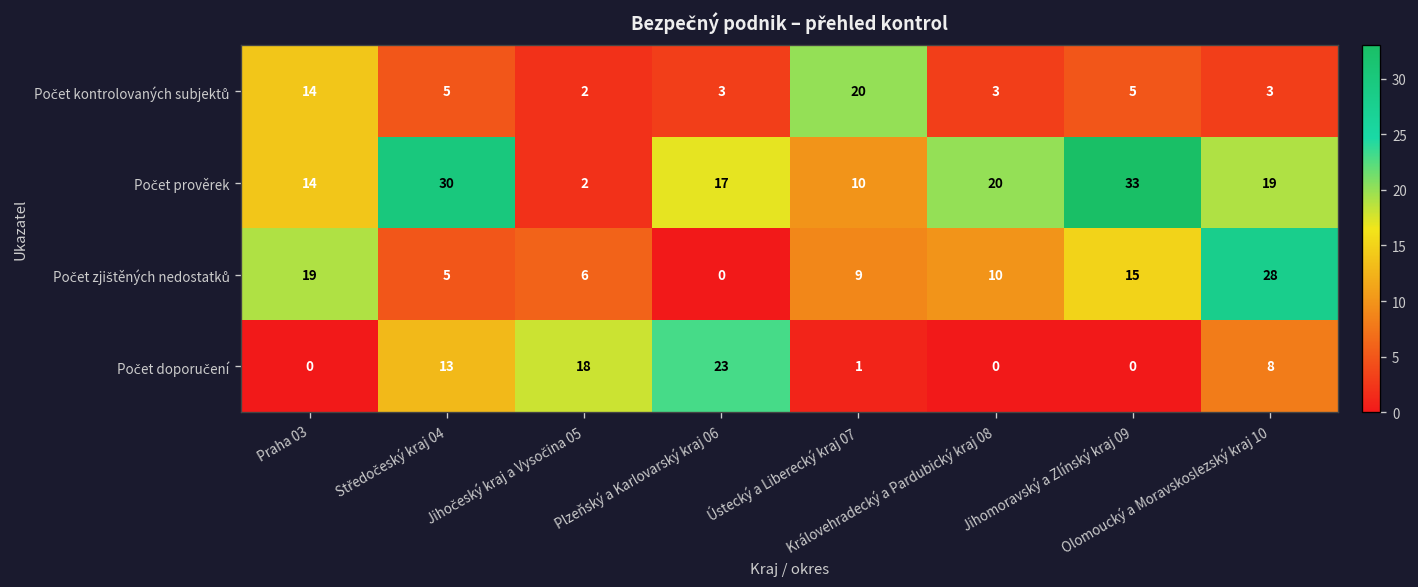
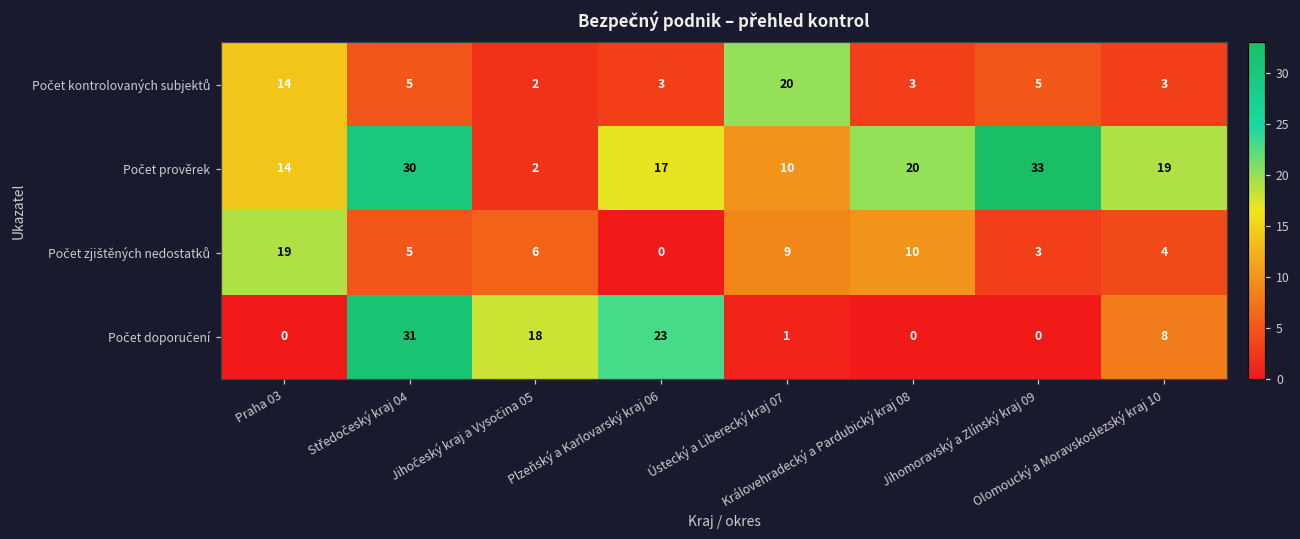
  {
    "Počet kontrolovaných subjektů": {
      "Praha 03": 14,
      "Středočeský kraj 04": 5,
      "Jihočeský kraj a Vysočina 05": 2,
      "Plzeňský a Karlovarský kraj 06": 3,
      "Ústecký a Liberecký kraj 07": 20,
      "Královehradecký a Pardubický kraj 08": 3,
      "Jihomoravský a Zlínský kraj 09": 5,
      "Olomoucký a Moravskoslezský kraj 10": 3
    },
    "Počet prověrek": {
      "Praha 03": 14,
      "Středočeský kraj 04": 30,
      "Jihočeský kraj a Vysočina 05": 2,
      "Plzeňský a Karlovarský kraj 06": 17,
      "Ústecký a Liberecký kraj 07": 10,
      "Královehradecký a Pardubický kraj 08": 20,
      "Jihomoravský a Zlínský kraj 09": 33,
      "Olomoucký a Moravskoslezský kraj 10": 19
    },
    "Počet zjištěných nedostatků": {
      "Praha 03": 19,
      "Středočeský kraj 04": 5,
      "Jihočeský kraj a Vysočina 05": 6,
      "Plzeňský a Karlovarský kraj 06": 0,
      "Ústecký a Liberecký kraj 07": 9,
      "Královehradecký a Pardubický kraj 08": 10,
-     "Jihomoravský a Zlínský kraj 09": 15,
-     "Olomoucký a Moravskoslezský kraj 10": 28
+     "Jihomoravský a Zlínský kraj 09": 3,
+     "Olomoucký a Moravskoslezský kraj 10": 4
    },
    "Počet doporučení": {
      "Praha 03": 0,
-     "Středočeský kraj 04": 13,
+     "Středočeský kraj 04": 31,
      "Jihočeský kraj a Vysočina 05": 18,
      "Plzeňský a Karlovarský kraj 06": 23,
      "Ústecký a Liberecký kraj 07": 1,
      "Královehradecký a Pardubický kraj 08": 0,
      "Jihomoravský a Zlínský kraj 09": 0,
      "Olomoucký a Moravskoslezský kraj 10": 8
    }
  }
